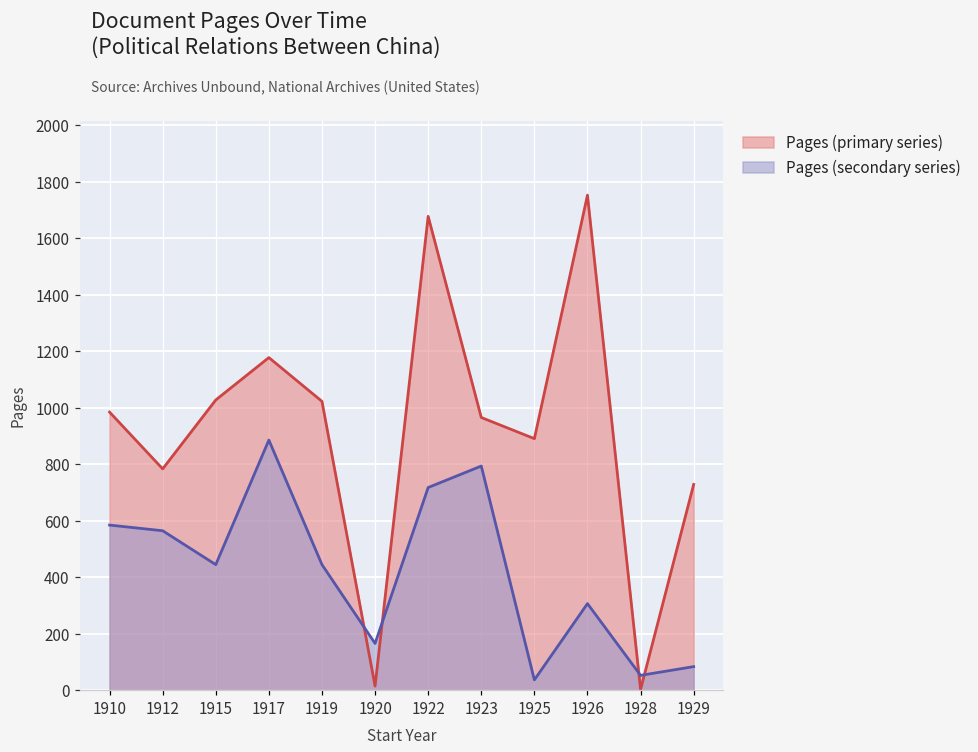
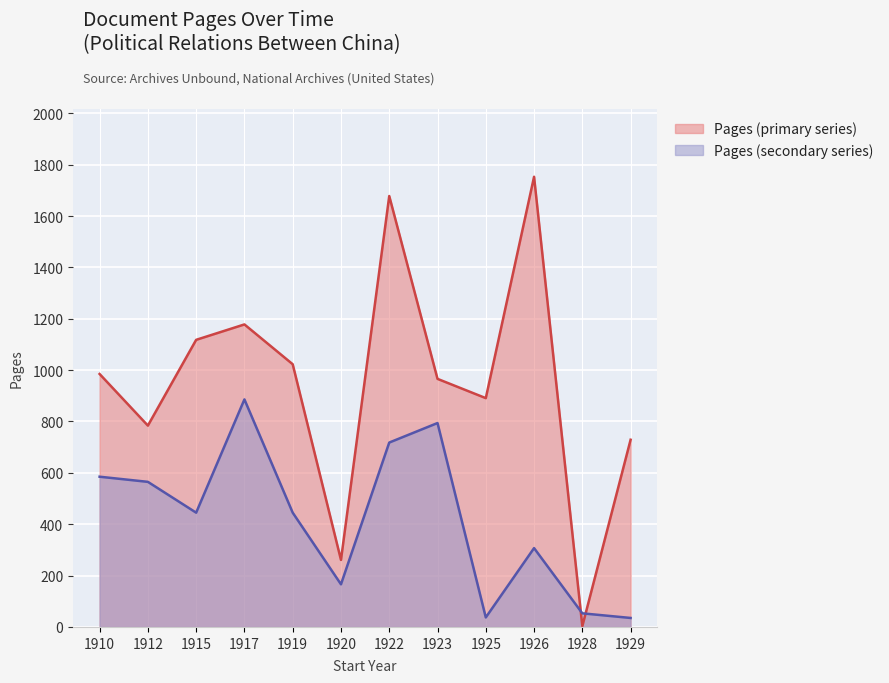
  {
    "Pages (primary series)": {
      "1910": 990,
      "1912": 780,
-     "1915": 1030,
+     "1915": 1120,
      "1917": 1180,
      "1919": 1020,
-     "1920": 20,
+     "1920": 260,
      "1922": 1680,
      "1923": 970,
      "1925": 890,
      "1926": 1750,
      "1928": 0,
      "1929": 730
    },
    "Pages (secondary series)": {
      "1910": 590,
      "1912": 570,
      "1915": 450,
      "1917": 890,
      "1919": 450,
      "1920": 170,
      "1922": 720,
      "1923": 790,
      "1925": 40,
      "1926": 310,
      "1928": 50,
-     "1929": 80
+     "1929": 40
    }
  }
